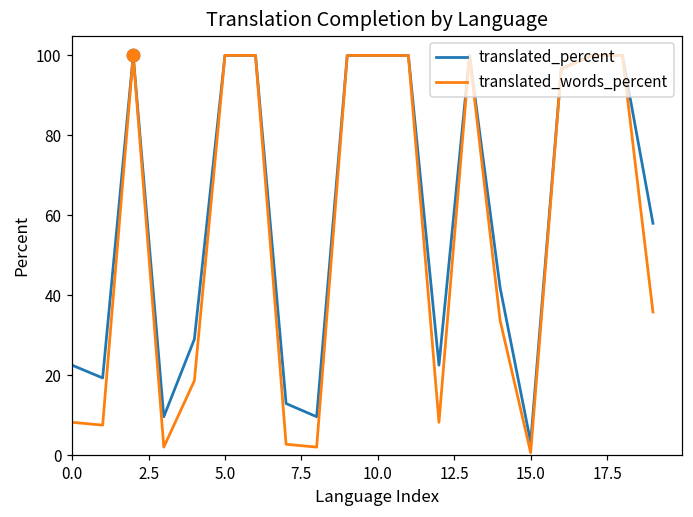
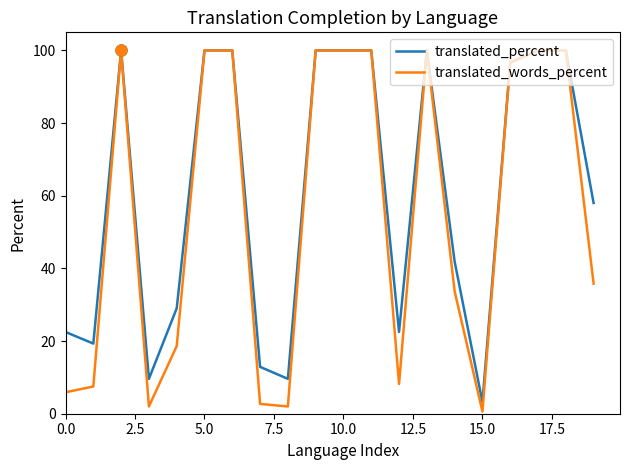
  {
    "translated_words_percent": {
-     "0.0": 8,
+     "0.0": 6,
      "15.0": 1
    }
  }
